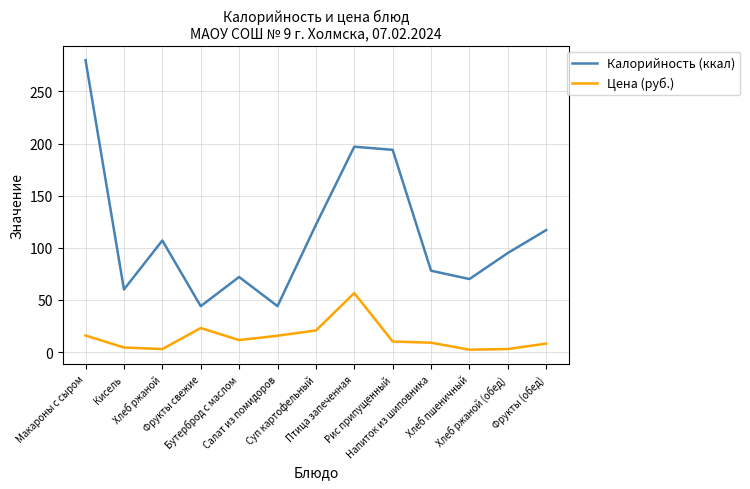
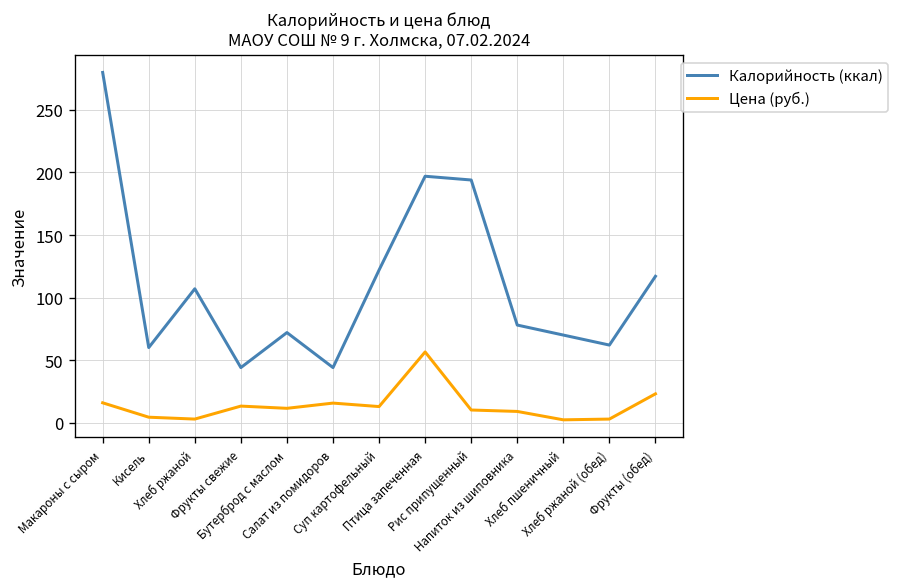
  {
    "Калорийность (ккал)": {
      "Макароны с сыром": 280,
      "Кисель": 60,
      "Хлеб ржаной": 107,
      "Фрукты свежие": 44,
      "Бутерброд с маслом": 72,
      "Салат из помидоров": 44,
      "Суп картофельный": 122,
      "Птица запеченная": 197,
      "Рис припущенный": 194,
      "Напиток из шиповника": 78,
      "Хлеб пшеничный": 70,
-     "Хлеб ржаной (обед)": 95,
+     "Хлеб ржаной (обед)": 62,
      "Фрукты (обед)": 117
    },
    "Цена (руб.)": {
      "Макароны с сыром": 16,
      "Кисель": 4,
      "Хлеб ржаной": 3,
-     "Фрукты свежие": 23,
+     "Фрукты свежие": 13,
      "Бутерброд с маслом": 11,
      "Салат из помидоров": 16,
-     "Суп картофельный": 21,
+     "Суп картофельный": 13,
      "Птица запеченная": 57,
      "Рис припущенный": 10,
      "Напиток из шиповника": 9,
      "Хлеб пшеничный": 2,
      "Хлеб ржаной (обед)": 3,
-     "Фрукты (обед)": 8
+     "Фрукты (обед)": 23
    }
  }
